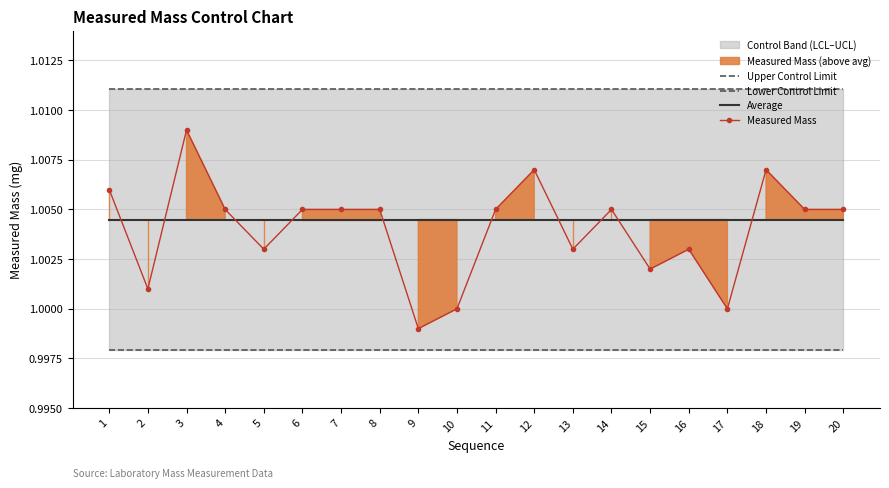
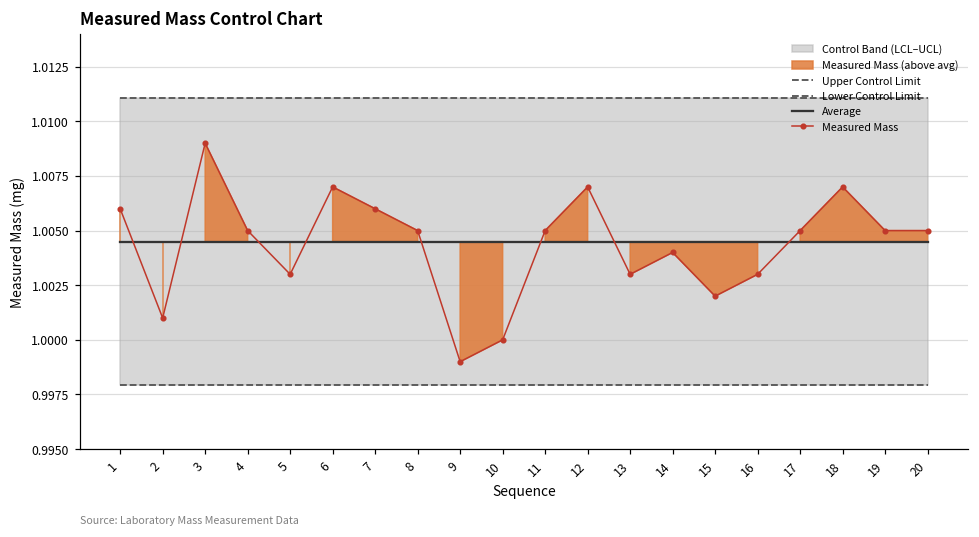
  {
    "Control Band (LCL–UCL)": {
      "1": 1.011,
      "2": 1.011,
      "3": 1.011,
      "4": 1.011,
      "5": 1.011,
      "6": 1.011,
      "7": 1.011,
      "8": 1.011,
      "9": 1.011,
      "10": 1.011,
      "11": 1.011,
      "12": 1.011,
      "13": 1.011,
      "14": 1.011,
      "15": 1.011,
      "16": 1.011,
      "17": 1.011,
      "18": 1.011,
      "19": 1.011,
      "20": 1.011
    },
    "Measured Mass": {
      "1": 1.006,
      "2": 1.001,
      "3": 1.009,
      "4": 1.005,
      "5": 1.003,
-     "6": 1.005,
-     "7": 1.005,
+     "6": 1.007,
+     "7": 1.006,
      "8": 1.005,
      "9": 0.999,
      "10": 1.000,
      "11": 1.005,
      "12": 1.007,
      "13": 1.003,
-     "14": 1.005,
+     "14": 1.004,
      "15": 1.002,
      "16": 1.003,
-     "17": 1.000,
+     "17": 1.005,
      "18": 1.007,
      "19": 1.005,
      "20": 1.005
    }
  }
